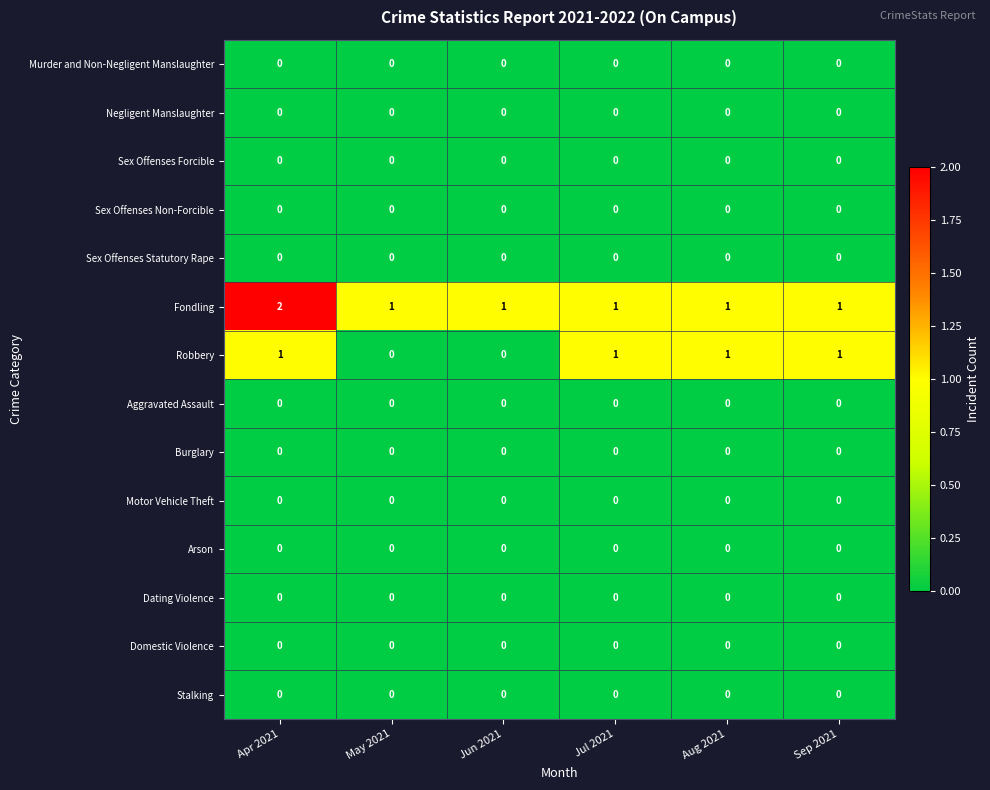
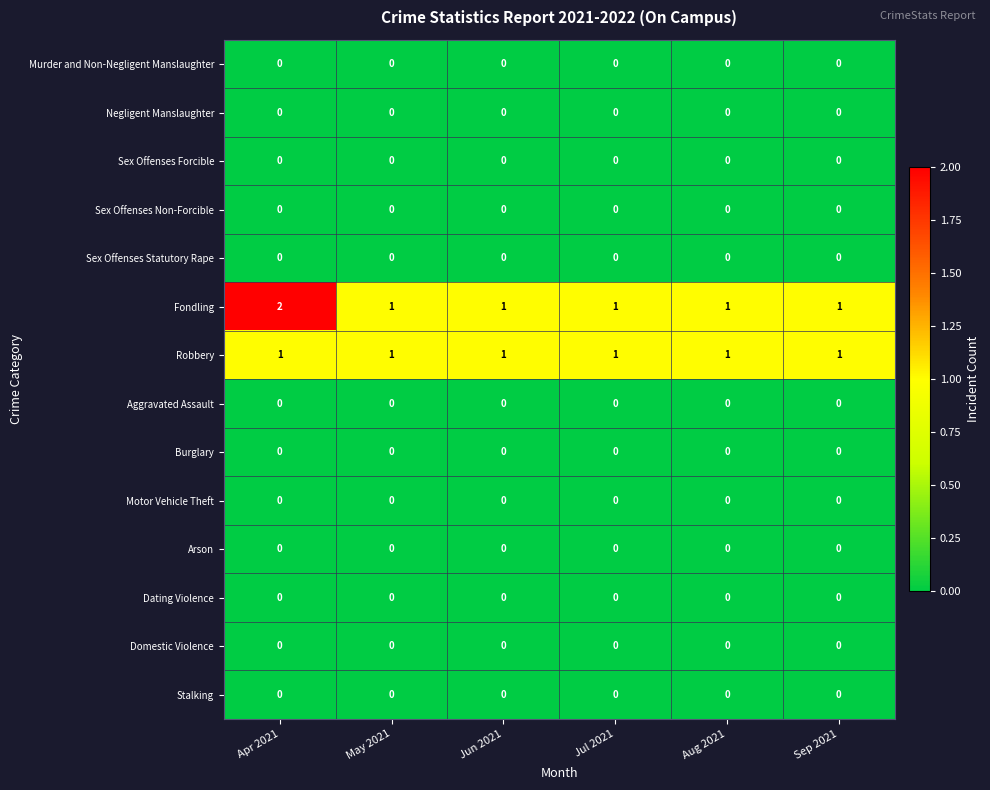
  {
    "Murder and Non-Negligent Manslaughter": {
      "Apr 2021": 0,
      "May 2021": 0,
      "Jun 2021": 0,
      "Jul 2021": 0,
      "Aug 2021": 0,
      "Sep 2021": 0
    },
    "Negligent Manslaughter": {
      "Apr 2021": 0,
      "May 2021": 0,
      "Jun 2021": 0,
      "Jul 2021": 0,
      "Aug 2021": 0,
      "Sep 2021": 0
    },
    "Sex Offenses Forcible": {
      "Apr 2021": 0,
      "May 2021": 0,
      "Jun 2021": 0,
      "Jul 2021": 0,
      "Aug 2021": 0,
      "Sep 2021": 0
    },
    "Sex Offenses Non-Forcible": {
      "Apr 2021": 0,
      "May 2021": 0,
      "Jun 2021": 0,
      "Jul 2021": 0,
      "Aug 2021": 0,
      "Sep 2021": 0
    },
    "Sex Offenses Statutory Rape": {
      "Apr 2021": 0,
      "May 2021": 0,
      "Jun 2021": 0,
      "Jul 2021": 0,
      "Aug 2021": 0,
      "Sep 2021": 0
    },
    "Fondling": {
      "Apr 2021": 2,
      "May 2021": 1,
      "Jun 2021": 1,
      "Jul 2021": 1,
      "Aug 2021": 1,
      "Sep 2021": 1
    },
    "Robbery": {
      "Apr 2021": 1,
-     "May 2021": 0,
-     "Jun 2021": 0,
+     "May 2021": 1,
+     "Jun 2021": 1,
      "Jul 2021": 1,
      "Aug 2021": 1,
      "Sep 2021": 1
    },
    "Aggravated Assault": {
      "Apr 2021": 0,
      "May 2021": 0,
      "Jun 2021": 0,
      "Jul 2021": 0,
      "Aug 2021": 0,
      "Sep 2021": 0
    },
    "Burglary": {
      "Apr 2021": 0,
      "May 2021": 0,
      "Jun 2021": 0,
      "Jul 2021": 0,
      "Aug 2021": 0,
      "Sep 2021": 0
    },
    "Motor Vehicle Theft": {
      "Apr 2021": 0,
      "May 2021": 0,
      "Jun 2021": 0,
      "Jul 2021": 0,
      "Aug 2021": 0,
      "Sep 2021": 0
    },
    "Arson": {
      "Apr 2021": 0,
      "May 2021": 0,
      "Jun 2021": 0,
      "Jul 2021": 0,
      "Aug 2021": 0,
      "Sep 2021": 0
    },
    "Dating Violence": {
      "Apr 2021": 0,
      "May 2021": 0,
      "Jun 2021": 0,
      "Jul 2021": 0,
      "Aug 2021": 0,
      "Sep 2021": 0
    },
    "Domestic Violence": {
      "Apr 2021": 0,
      "May 2021": 0,
      "Jun 2021": 0,
      "Jul 2021": 0,
      "Aug 2021": 0,
      "Sep 2021": 0
    },
    "Stalking": {
      "Apr 2021": 0,
      "May 2021": 0,
      "Jun 2021": 0,
      "Jul 2021": 0,
      "Aug 2021": 0,
      "Sep 2021": 0
    }
  }
